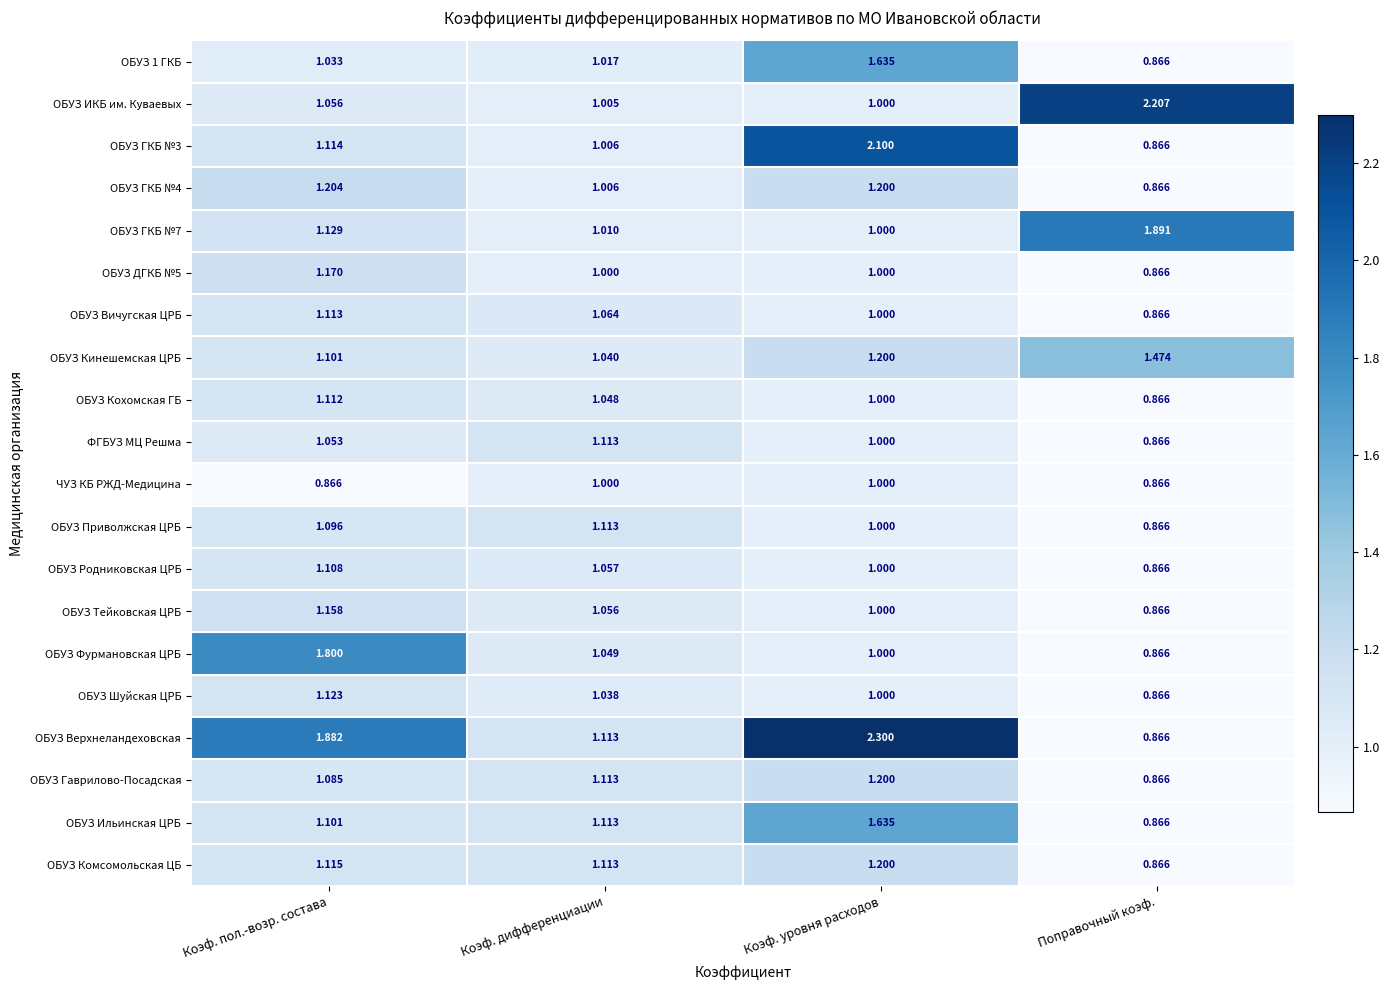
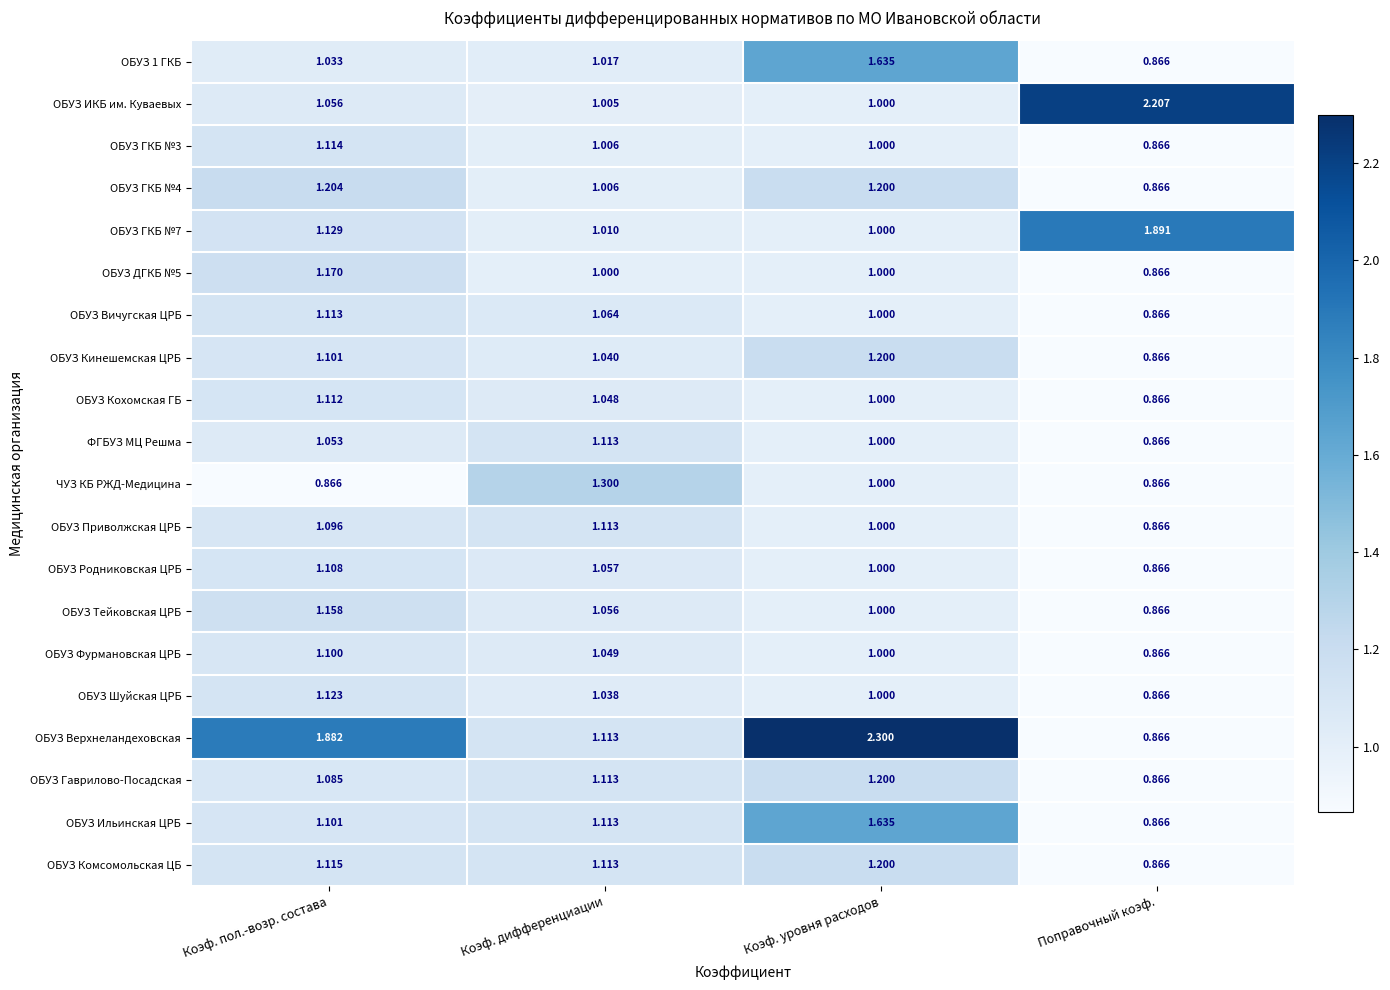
  {
    "ОБУЗ 1 ГКБ": {
      "Коэф. пол.-возр. состава": 1.033,
      "Коэф. дифференциации": 1.017,
      "Коэф. уровня расходов": 1.635,
      "Поправочный коэф.": 0.866
    },
    "ОБУЗ ИКБ им. Куваевых": {
      "Коэф. пол.-возр. состава": 1.056,
      "Коэф. дифференциации": 1.005,
      "Коэф. уровня расходов": 1.000,
      "Поправочный коэф.": 2.207
    },
    "ОБУЗ ГКБ №3": {
      "Коэф. пол.-возр. состава": 1.114,
      "Коэф. дифференциации": 1.006,
-     "Коэф. уровня расходов": 2.100,
+     "Коэф. уровня расходов": 1.000,
      "Поправочный коэф.": 0.866
    },
    "ОБУЗ ГКБ №4": {
      "Коэф. пол.-возр. состава": 1.204,
      "Коэф. дифференциации": 1.006,
      "Коэф. уровня расходов": 1.200,
      "Поправочный коэф.": 0.866
    },
    "ОБУЗ ГКБ №7": {
      "Коэф. пол.-возр. состава": 1.129,
      "Коэф. дифференциации": 1.010,
      "Коэф. уровня расходов": 1.000,
      "Поправочный коэф.": 1.891
    },
    "ОБУЗ ДГКБ №5": {
      "Коэф. пол.-возр. состава": 1.170,
      "Коэф. дифференциации": 1.000,
      "Коэф. уровня расходов": 1.000,
      "Поправочный коэф.": 0.866
    },
    "ОБУЗ Вичугская ЦРБ": {
      "Коэф. пол.-возр. состава": 1.113,
      "Коэф. дифференциации": 1.064,
      "Коэф. уровня расходов": 1.000,
      "Поправочный коэф.": 0.866
    },
    "ОБУЗ Кинешемская ЦРБ": {
      "Коэф. пол.-возр. состава": 1.101,
      "Коэф. дифференциации": 1.040,
      "Коэф. уровня расходов": 1.200,
-     "Поправочный коэф.": 1.474
+     "Поправочный коэф.": 0.866
    },
    "ОБУЗ Кохомская ГБ": {
      "Коэф. пол.-возр. состава": 1.112,
      "Коэф. дифференциации": 1.048,
      "Коэф. уровня расходов": 1.000,
      "Поправочный коэф.": 0.866
    },
    "ФГБУЗ МЦ Решма": {
      "Коэф. пол.-возр. состава": 1.053,
      "Коэф. дифференциации": 1.113,
      "Коэф. уровня расходов": 1.000,
      "Поправочный коэф.": 0.866
    },
    "ЧУЗ КБ РЖД-Медицина": {
      "Коэф. пол.-возр. состава": 0.866,
-     "Коэф. дифференциации": 1.000,
+     "Коэф. дифференциации": 1.300,
      "Коэф. уровня расходов": 1.000,
      "Поправочный коэф.": 0.866
    },
    "ОБУЗ Приволжская ЦРБ": {
      "Коэф. пол.-возр. состава": 1.096,
      "Коэф. дифференциации": 1.113,
      "Коэф. уровня расходов": 1.000,
      "Поправочный коэф.": 0.866
    },
    "ОБУЗ Родниковская ЦРБ": {
      "Коэф. пол.-возр. состава": 1.108,
      "Коэф. дифференциации": 1.057,
      "Коэф. уровня расходов": 1.000,
      "Поправочный коэф.": 0.866
    },
    "ОБУЗ Тейковская ЦРБ": {
      "Коэф. пол.-возр. состава": 1.158,
      "Коэф. дифференциации": 1.056,
      "Коэф. уровня расходов": 1.000,
      "Поправочный коэф.": 0.866
    },
    "ОБУЗ Фурмановская ЦРБ": {
-     "Коэф. пол.-возр. состава": 1.800,
+     "Коэф. пол.-возр. состава": 1.100,
      "Коэф. дифференциации": 1.049,
      "Коэф. уровня расходов": 1.000,
      "Поправочный коэф.": 0.866
    },
    "ОБУЗ Шуйская ЦРБ": {
      "Коэф. пол.-возр. состава": 1.123,
      "Коэф. дифференциации": 1.038,
      "Коэф. уровня расходов": 1.000,
      "Поправочный коэф.": 0.866
    },
    "ОБУЗ Верхнеландеховская": {
      "Коэф. пол.-возр. состава": 1.882,
      "Коэф. дифференциации": 1.113,
      "Коэф. уровня расходов": 2.300,
      "Поправочный коэф.": 0.866
    },
    "ОБУЗ Гаврилово-Посадская": {
      "Коэф. пол.-возр. состава": 1.085,
      "Коэф. дифференциации": 1.113,
      "Коэф. уровня расходов": 1.200,
      "Поправочный коэф.": 0.866
    },
    "ОБУЗ Ильинская ЦРБ": {
      "Коэф. пол.-возр. состава": 1.101,
      "Коэф. дифференциации": 1.113,
      "Коэф. уровня расходов": 1.635,
      "Поправочный коэф.": 0.866
    },
    "ОБУЗ Комсомольская ЦБ": {
      "Коэф. пол.-возр. состава": 1.115,
      "Коэф. дифференциации": 1.113,
      "Коэф. уровня расходов": 1.200,
      "Поправочный коэф.": 0.866
    }
  }
